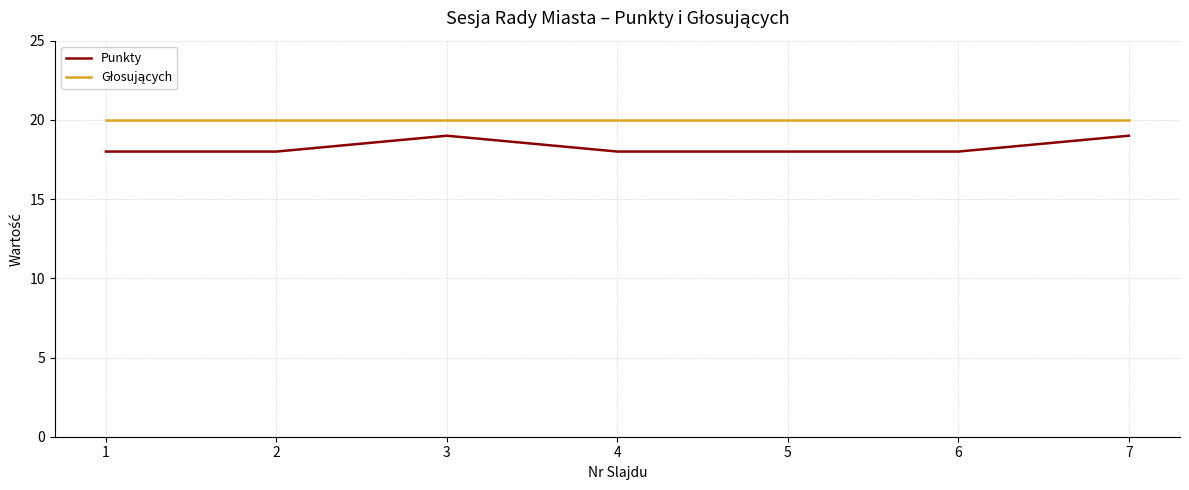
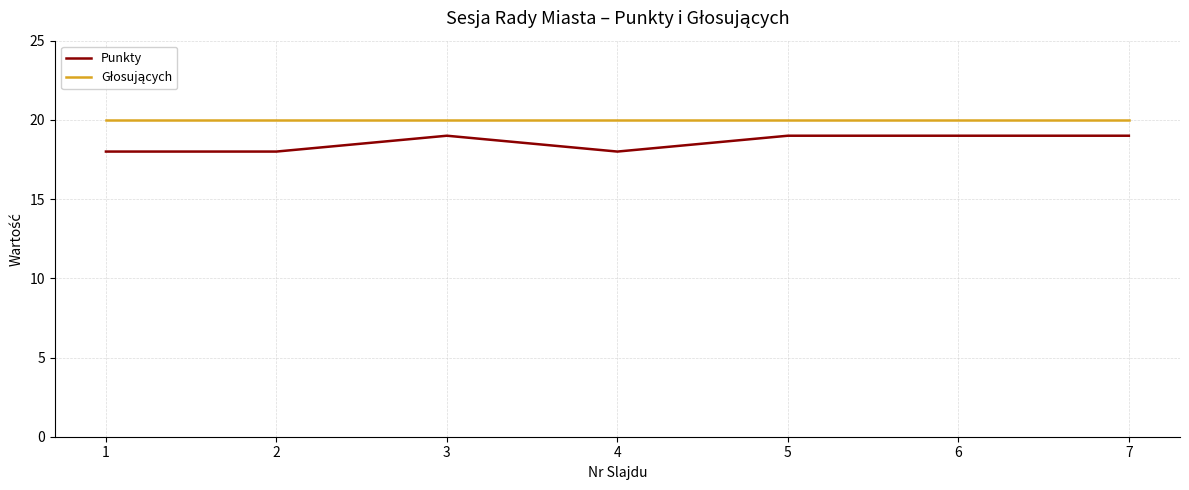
  {
    "Punkty": {
      "1": 18,
      "2": 18,
      "3": 19,
      "4": 18,
-     "5": 18,
-     "6": 18,
+     "5": 19,
+     "6": 19,
      "7": 19
    },
    "Głosujących": {
      "1": 20,
      "2": 20,
      "3": 20,
      "4": 20,
      "5": 20,
      "6": 20,
      "7": 20
    }
  }
